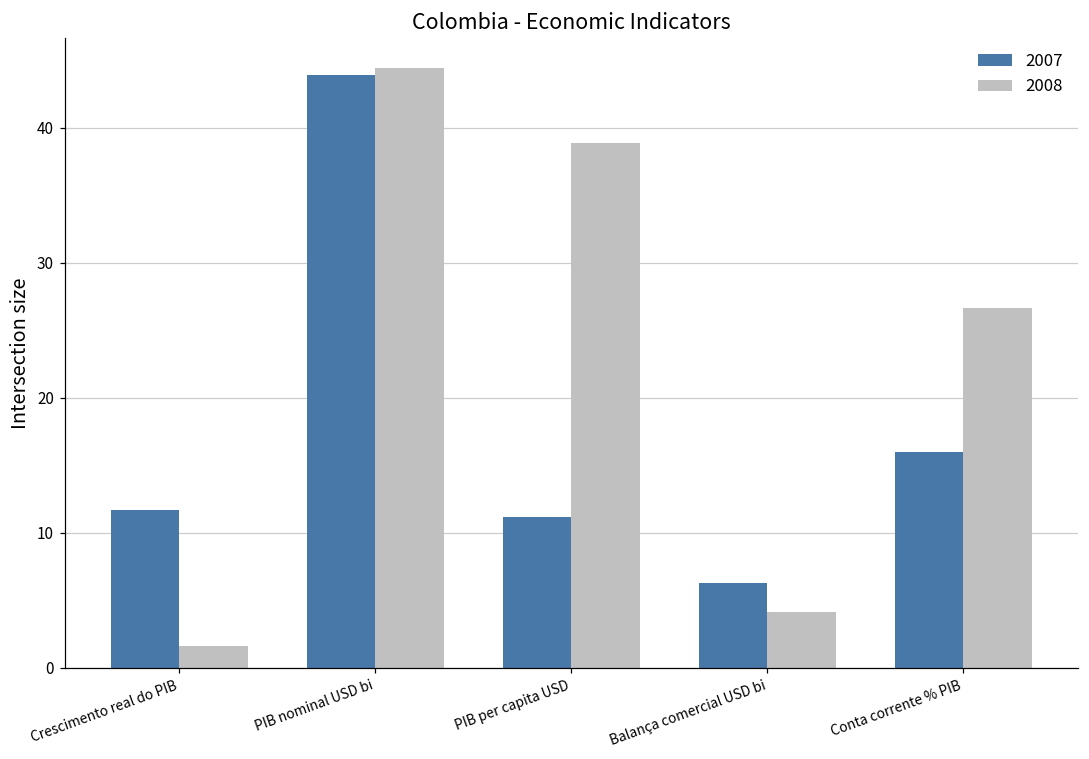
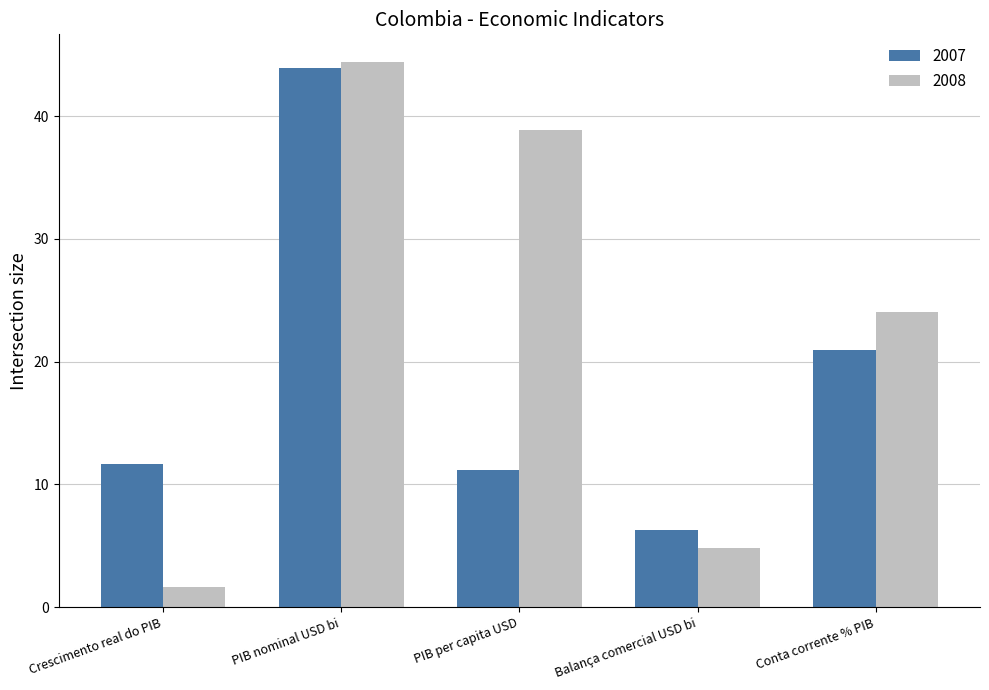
  {
    "2007": {
      "Crescimento real do PIB": 11.7,
      "PIB nominal USD bi": 43.9,
      "PIB per capita USD": 11.2,
      "Balança comercial USD bi": 6.3,
-     "Conta corrente % PIB": 16.0
+     "Conta corrente % PIB": 20.9
    },
    "2008": {
      "Crescimento real do PIB": 1.7,
      "PIB nominal USD bi": 44.5,
      "PIB per capita USD": 38.9,
-     "Balança comercial USD bi": 4.2,
-     "Conta corrente % PIB": 26.7
+     "Balança comercial USD bi": 4.9,
+     "Conta corrente % PIB": 24.0
    }
  }
